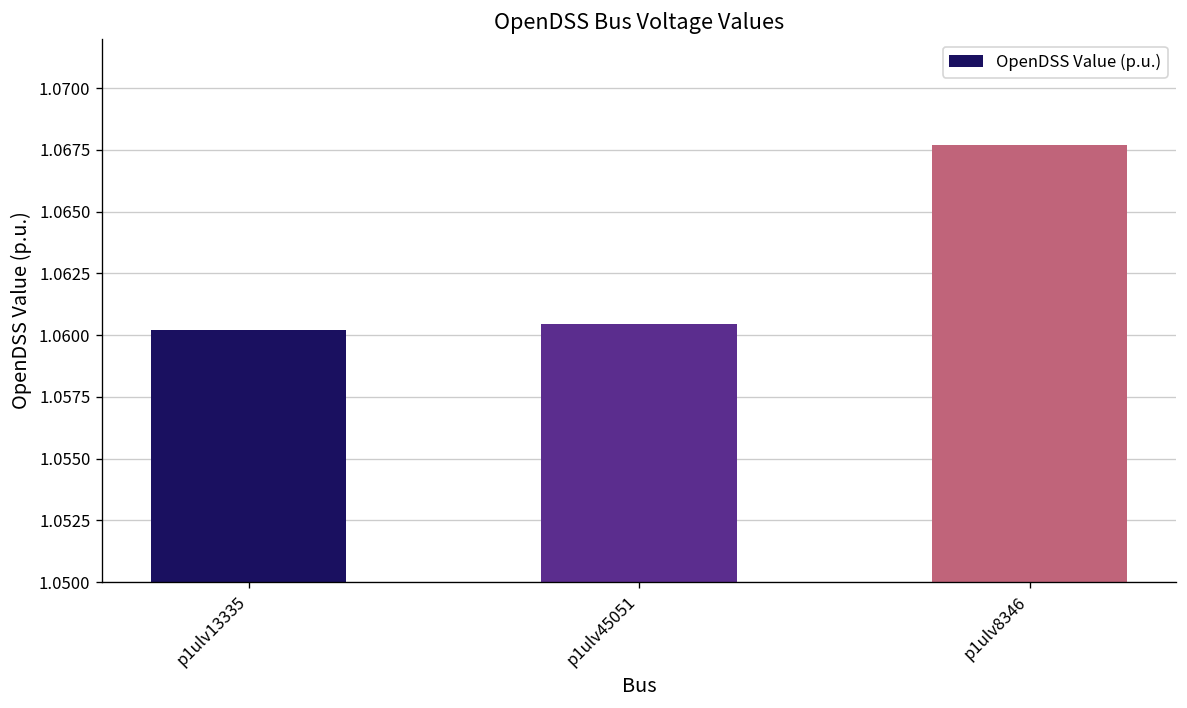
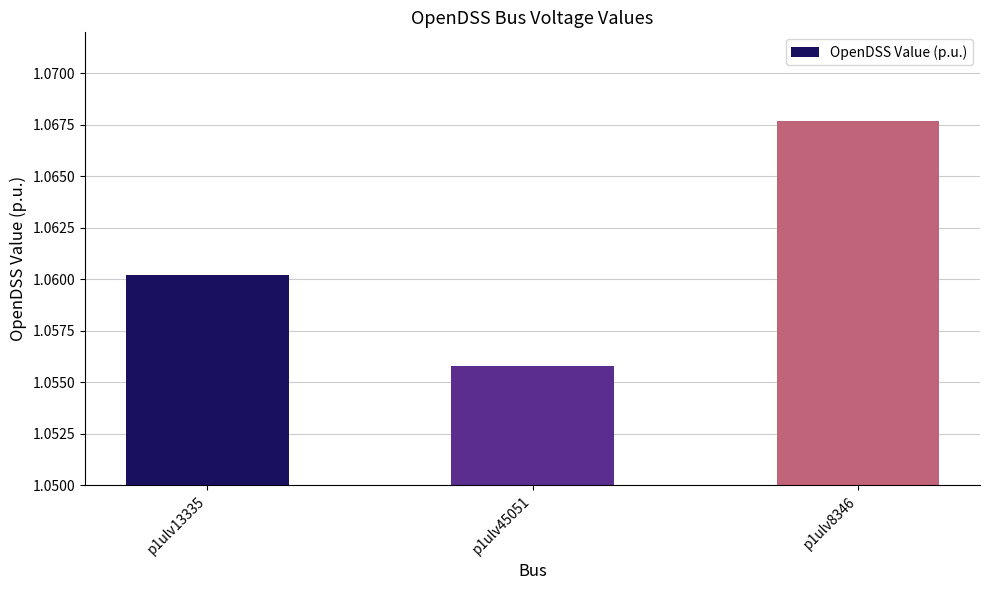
  {
    "p1ulv13335": 1.0602,
-   "p1ulv45051": 1.0605,
+   "p1ulv45051": 1.0558,
    "p1ulv8346": 1.0677
  }
